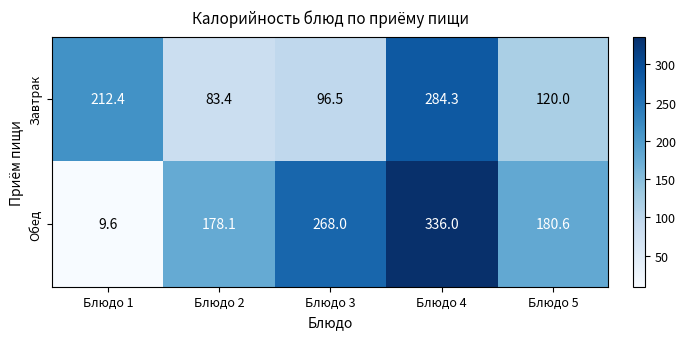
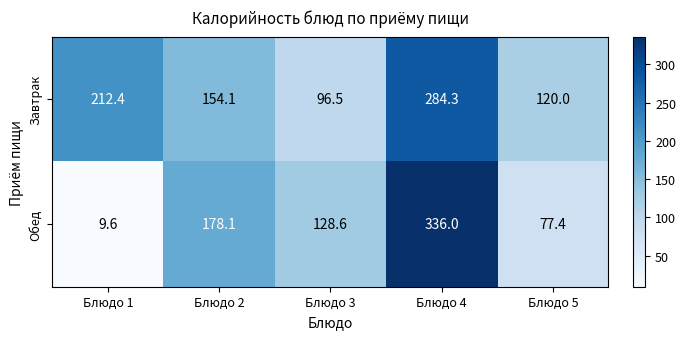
  {
    "Завтрак": {
      "Блюдо 1": 212.4,
-     "Блюдо 2": 83.4,
+     "Блюдо 2": 154.1,
      "Блюдо 3": 96.5,
      "Блюдо 4": 284.3,
      "Блюдо 5": 120.0
    },
    "Обед": {
      "Блюдо 1": 9.6,
      "Блюдо 2": 178.1,
-     "Блюдо 3": 268.0,
+     "Блюдо 3": 128.6,
      "Блюдо 4": 336.0,
-     "Блюдо 5": 180.6
+     "Блюдо 5": 77.4
    }
  }
